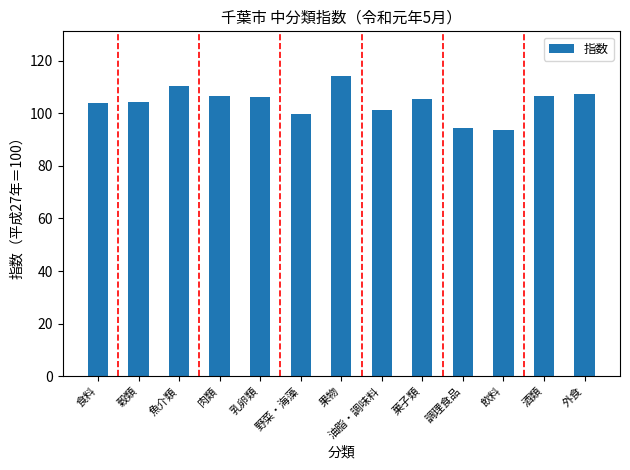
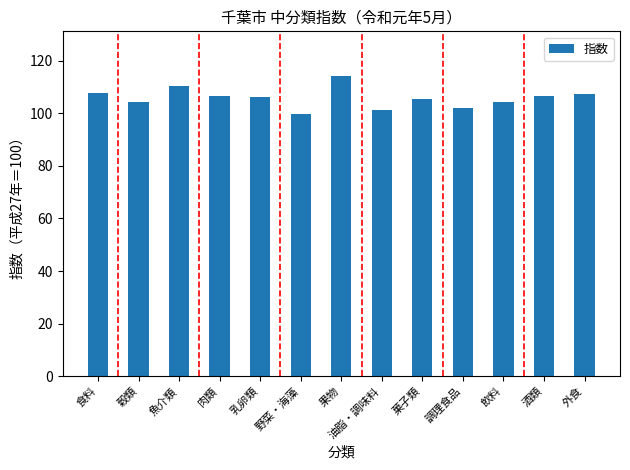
  {
-   "食料": 104,
+   "食料": 108,
    "穀類": 104,
    "魚介類": 110,
    "肉類": 107,
    "乳卵類": 106,
    "野菜・海藻": 100,
    "果物": 114,
    "油脂・調味料": 101,
    "菓子類": 105,
-   "調理食品": 95,
-   "飲料": 94,
+   "調理食品": 102,
+   "飲料": 104,
    "酒類": 107,
    "外食": 107
  }
